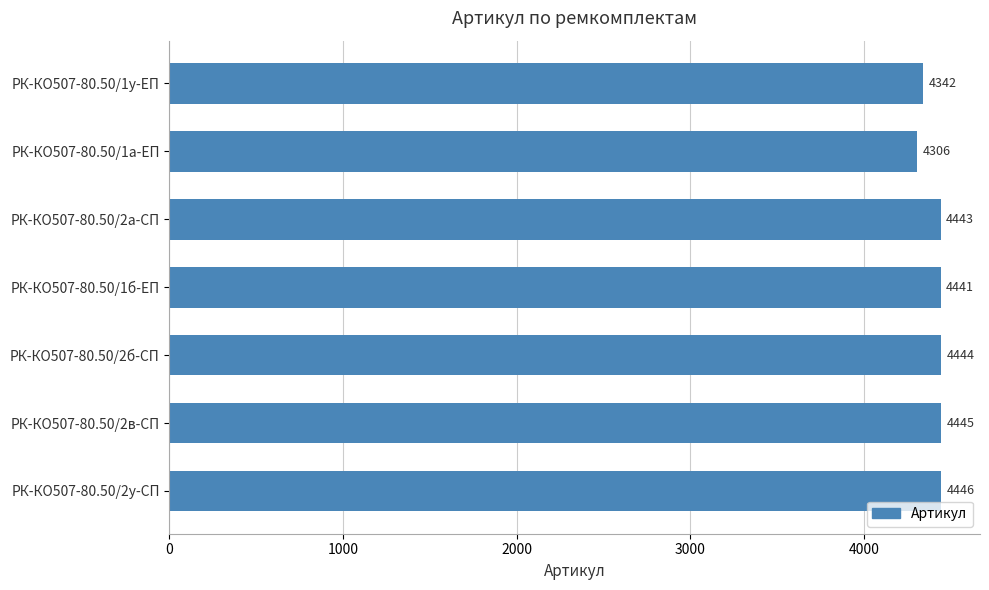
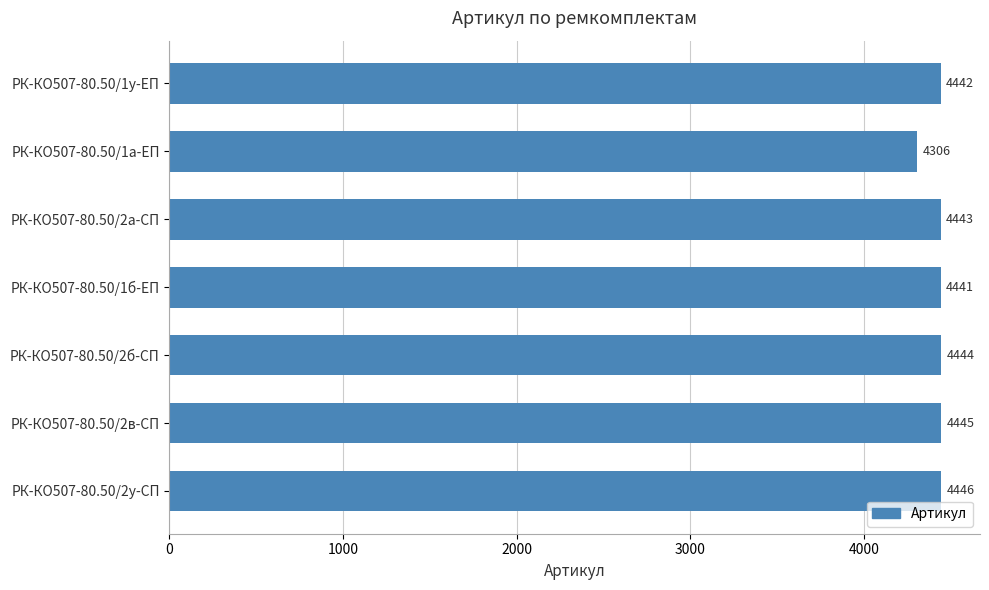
  {
-   "РК-КО507-80.50/1у-ЕП": 4342,
+   "РК-КО507-80.50/1у-ЕП": 4442,
    "РК-КО507-80.50/1а-ЕП": 4306,
    "РК-КО507-80.50/2а-СП": 4443,
    "РК-КО507-80.50/1б-ЕП": 4441,
    "РК-КО507-80.50/2б-СП": 4444,
    "РК-КО507-80.50/2в-СП": 4445,
    "РК-КО507-80.50/2у-СП": 4446
  }
